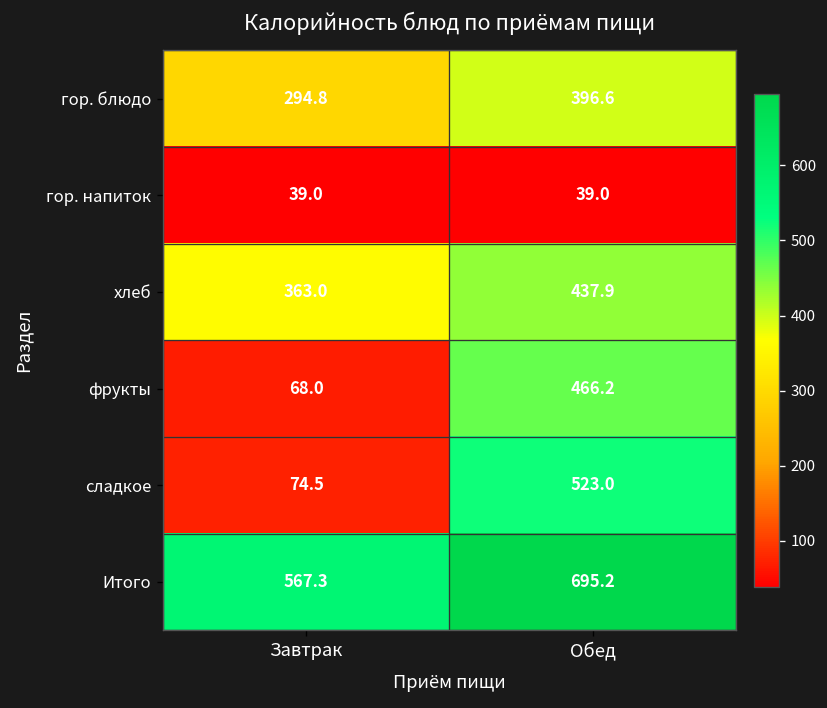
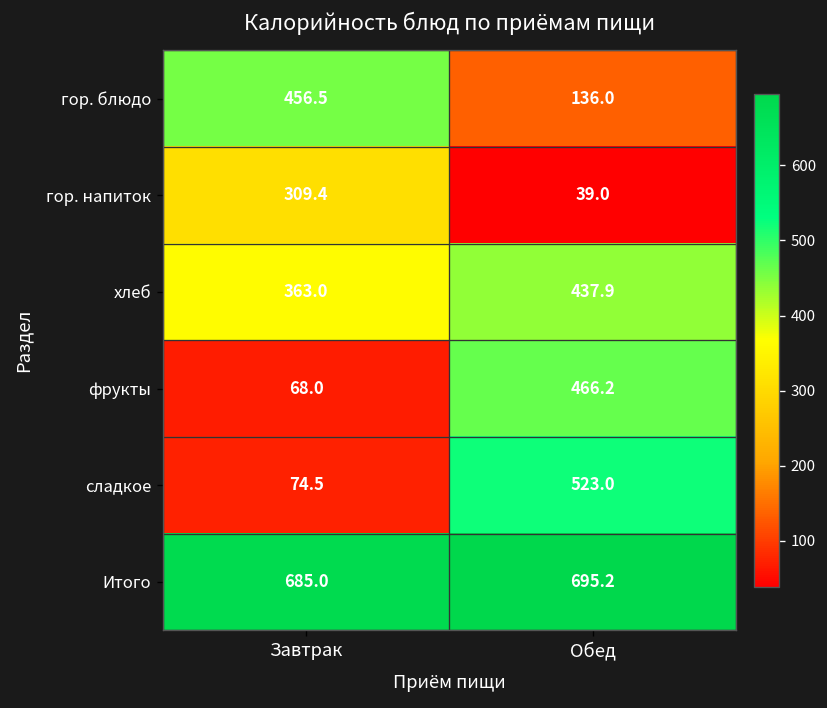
  {
    "гор. блюдо": {
-     "Завтрак": 294.8,
-     "Обед": 396.6
+     "Завтрак": 456.5,
+     "Обед": 136.0
    },
    "гор. напиток": {
-     "Завтрак": 39.0,
+     "Завтрак": 309.4,
      "Обед": 39.0
    },
    "хлеб": {
      "Завтрак": 363.0,
      "Обед": 437.9
    },
    "фрукты": {
      "Завтрак": 68.0,
      "Обед": 466.2
    },
    "сладкое": {
      "Завтрак": 74.5,
      "Обед": 523.0
    },
    "Итого": {
-     "Завтрак": 567.3,
+     "Завтрак": 685.0,
      "Обед": 695.2
    }
  }
